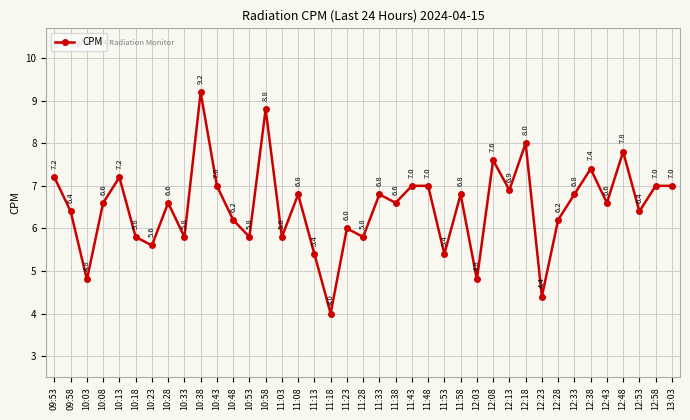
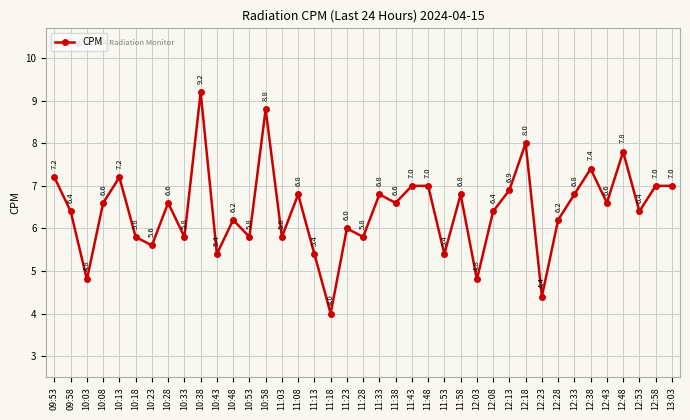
  {
    "09:53": 7.2,
    "09:58": 6.4,
    "10:03": 4.8,
    "10:08": 6.6,
    "10:13": 7.2,
    "10:18": 5.8,
    "10:23": 5.6,
    "10:28": 6.6,
    "10:33": 5.8,
    "10:38": 9.2,
-   "10:43": 7.0,
+   "10:43": 5.4,
    "10:48": 6.2,
    "10:53": 5.8,
    "10:58": 8.8,
    "11:03": 5.8,
    "11:08": 6.8,
    "11:13": 5.4,
    "11:18": 4.0,
    "11:23": 6.0,
    "11:28": 5.8,
    "11:33": 6.8,
    "11:38": 6.6,
    "11:43": 7.0,
    "11:48": 7.0,
    "11:53": 5.4,
    "11:58": 6.8,
    "12:03": 4.8,
-   "12:08": 7.6,
+   "12:08": 6.4,
    "12:13": 6.9,
    "12:18": 8.0,
    "12:23": 4.4,
    "12:28": 6.2,
    "12:33": 6.8,
    "12:38": 7.4,
    "12:43": 6.6,
    "12:48": 7.8,
    "12:53": 6.4,
    "12:58": 7.0,
    "13:03": 7.0
  }
